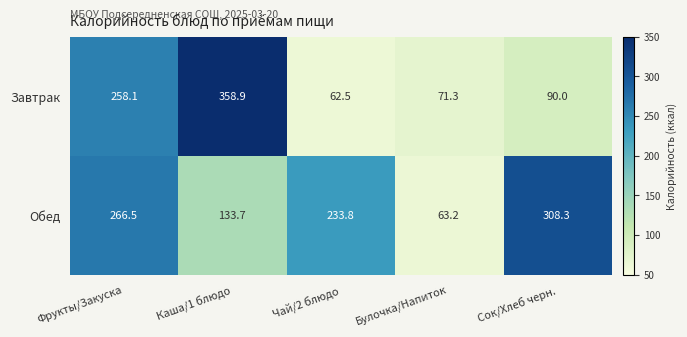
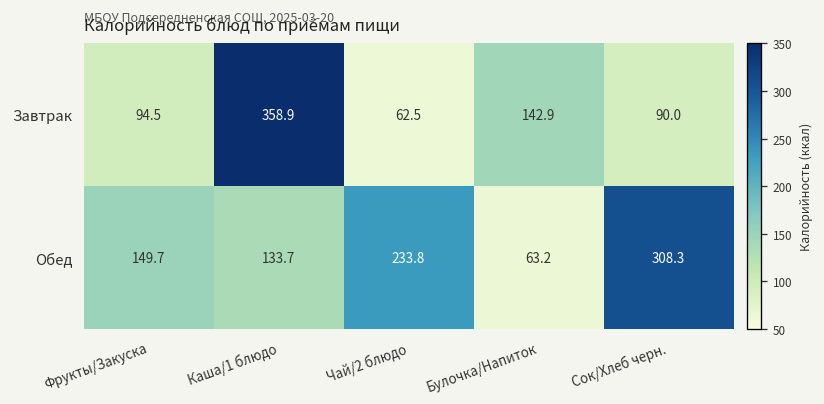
  {
    "Завтрак": {
-     "Фрукты/Закуска": 258.1,
+     "Фрукты/Закуска": 94.5,
      "Каша/1 блюдо": 358.9,
      "Чай/2 блюдо": 62.5,
-     "Булочка/Напиток": 71.3,
+     "Булочка/Напиток": 142.9,
      "Сок/Хлеб черн.": 90.0
    },
    "Обед": {
-     "Фрукты/Закуска": 266.5,
+     "Фрукты/Закуска": 149.7,
      "Каша/1 блюдо": 133.7,
      "Чай/2 блюдо": 233.8,
      "Булочка/Напиток": 63.2,
      "Сок/Хлеб черн.": 308.3
    }
  }
